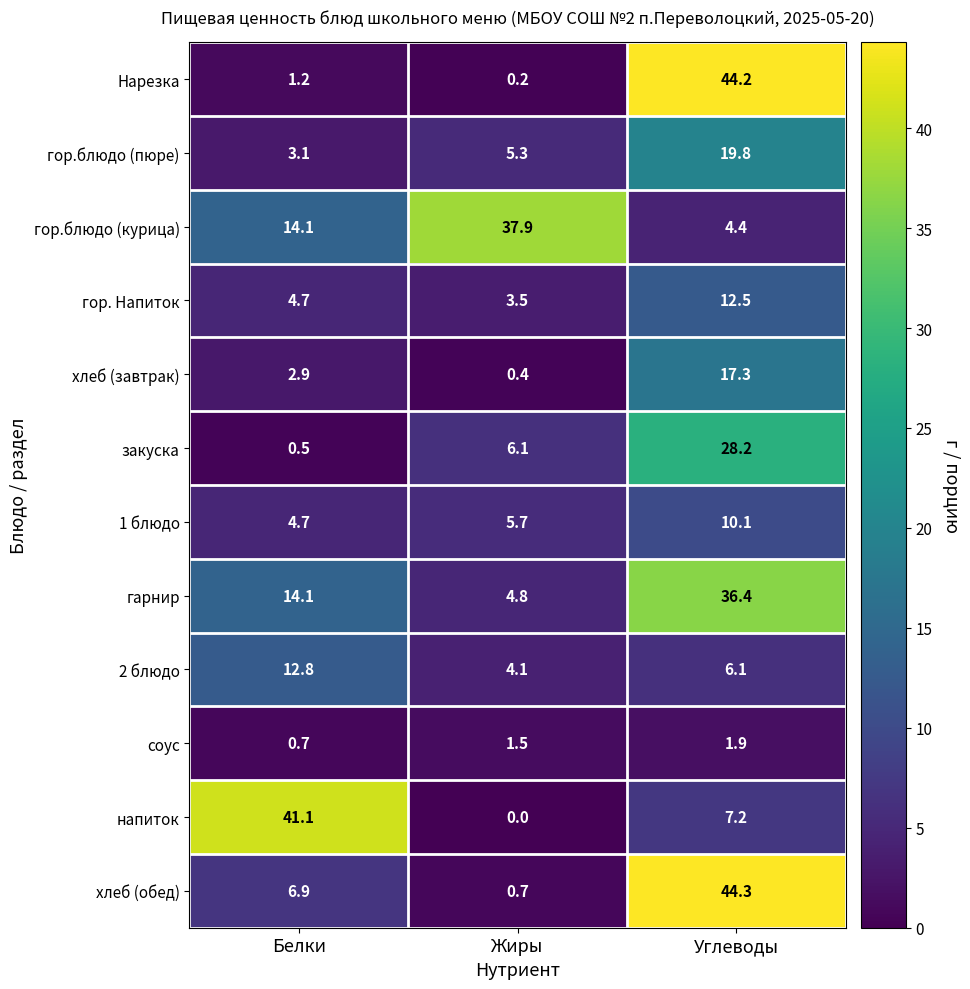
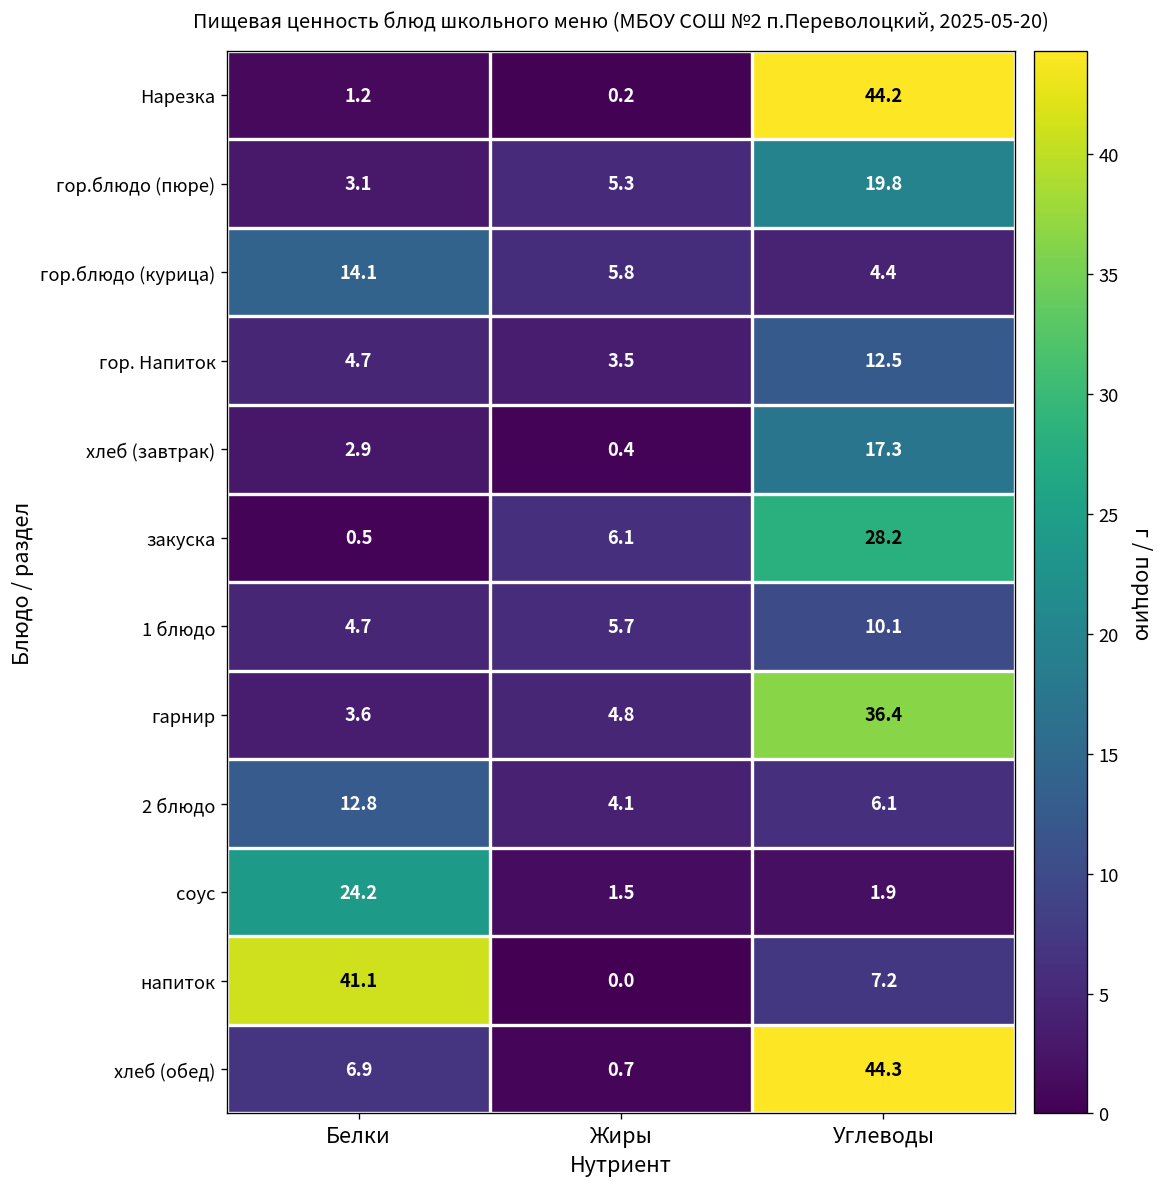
  {
    "Нарезка": {
      "Белки": 1.2,
      "Жиры": 0.2,
      "Углеводы": 44.2
    },
    "гор.блюдо (пюре)": {
      "Белки": 3.1,
      "Жиры": 5.3,
      "Углеводы": 19.8
    },
    "гор.блюдо (курица)": {
      "Белки": 14.1,
-     "Жиры": 37.9,
+     "Жиры": 5.8,
      "Углеводы": 4.4
    },
    "гор. Напиток": {
      "Белки": 4.7,
      "Жиры": 3.5,
      "Углеводы": 12.5
    },
    "хлеб (завтрак)": {
      "Белки": 2.9,
      "Жиры": 0.4,
      "Углеводы": 17.3
    },
    "закуска": {
      "Белки": 0.5,
      "Жиры": 6.1,
      "Углеводы": 28.2
    },
    "1 блюдо": {
      "Белки": 4.7,
      "Жиры": 5.7,
      "Углеводы": 10.1
    },
    "гарнир": {
-     "Белки": 14.1,
+     "Белки": 3.6,
      "Жиры": 4.8,
      "Углеводы": 36.4
    },
    "2 блюдо": {
      "Белки": 12.8,
      "Жиры": 4.1,
      "Углеводы": 6.1
    },
    "соус": {
-     "Белки": 0.7,
+     "Белки": 24.2,
      "Жиры": 1.5,
      "Углеводы": 1.9
    },
    "напиток": {
      "Белки": 41.1,
      "Жиры": 0.0,
      "Углеводы": 7.2
    },
    "хлеб (обед)": {
      "Белки": 6.9,
      "Жиры": 0.7,
      "Углеводы": 44.3
    }
  }
